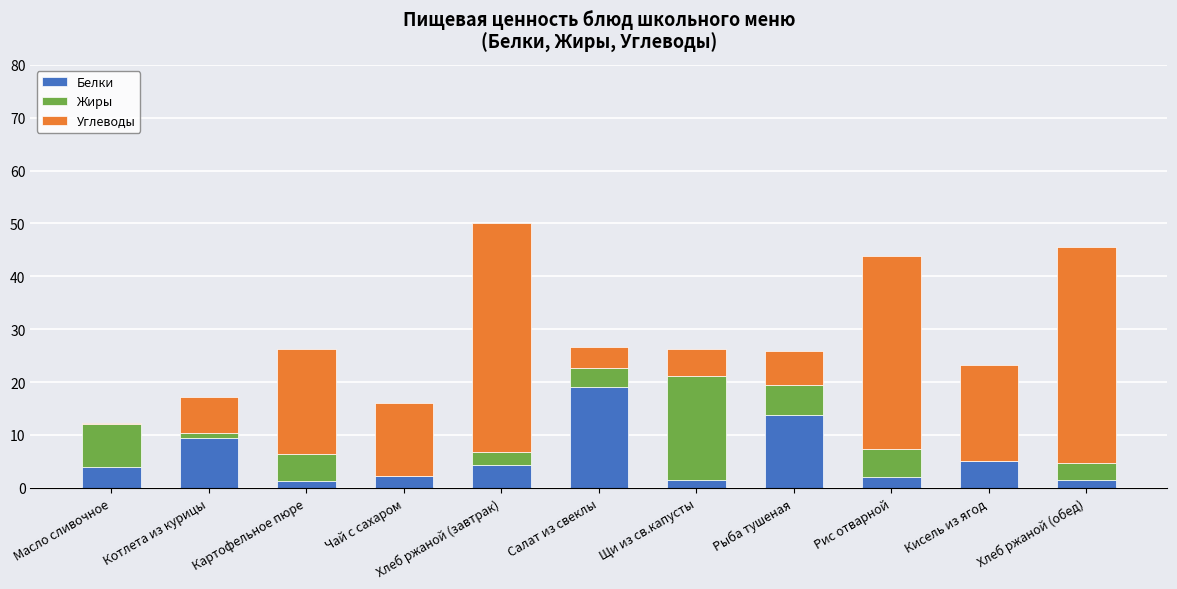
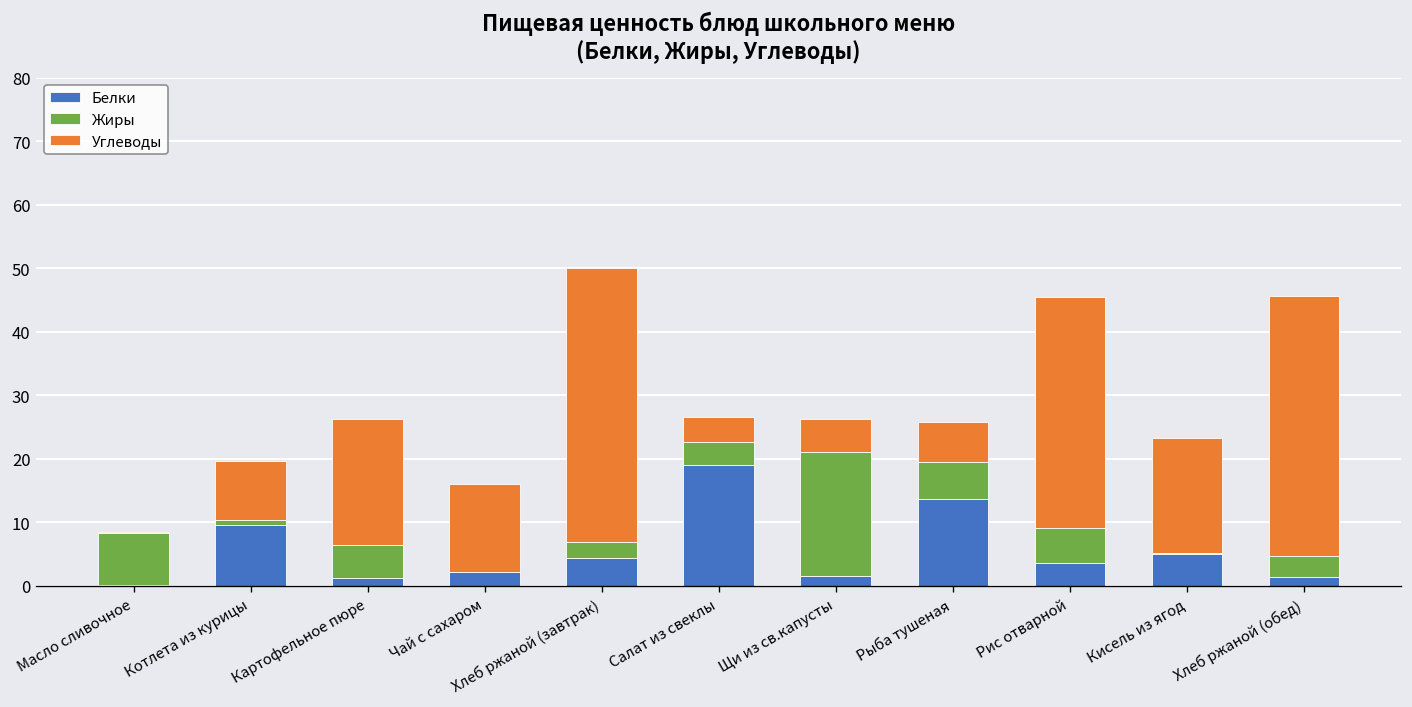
  {
    "Белки": {
-     "Масло сливочное": 4,
+     "Масло сливочное": 0,
      "Котлета из курицы": 10,
      "Картофельное пюре": 1,
      "Чай с сахаром": 2,
      "Хлеб ржаной (завтрак)": 4,
      "Салат из свеклы": 19,
      "Щи из св.капусты": 2,
      "Рыба тушеная": 14,
-     "Рис отварной": 2,
+     "Рис отварной": 4,
      "Кисель из ягод": 5,
      "Хлеб ржаной (обед)": 1
    },
    "Жиры": {
      "Масло сливочное": 8,
      "Котлета из курицы": 1,
      "Картофельное пюре": 5,
      "Чай с сахаром": 0,
      "Хлеб ржаной (завтрак)": 3,
      "Салат из свеклы": 4,
      "Щи из св.капусты": 20,
      "Рыба тушеная": 6,
      "Рис отварной": 5,
      "Хлеб ржаной (обед)": 3
    },
    "Углеводы": {
-     "Котлета из курицы": 7,
+     "Котлета из курицы": 9,
      "Картофельное пюре": 20,
      "Чай с сахаром": 14,
      "Хлеб ржаной (завтрак)": 43,
      "Салат из свеклы": 4,
      "Щи из св.капусты": 5,
      "Рыба тушеная": 6,
      "Рис отварной": 37,
      "Кисель из ягод": 18,
      "Хлеб ржаной (обед)": 41
    }
  }
